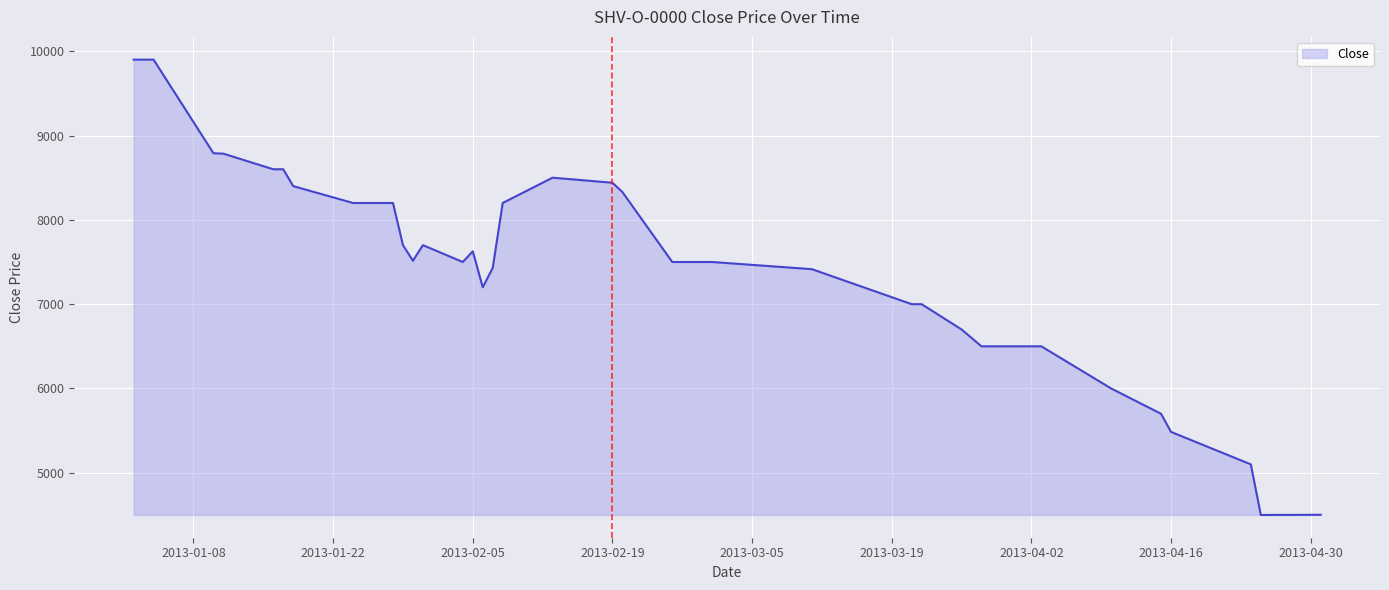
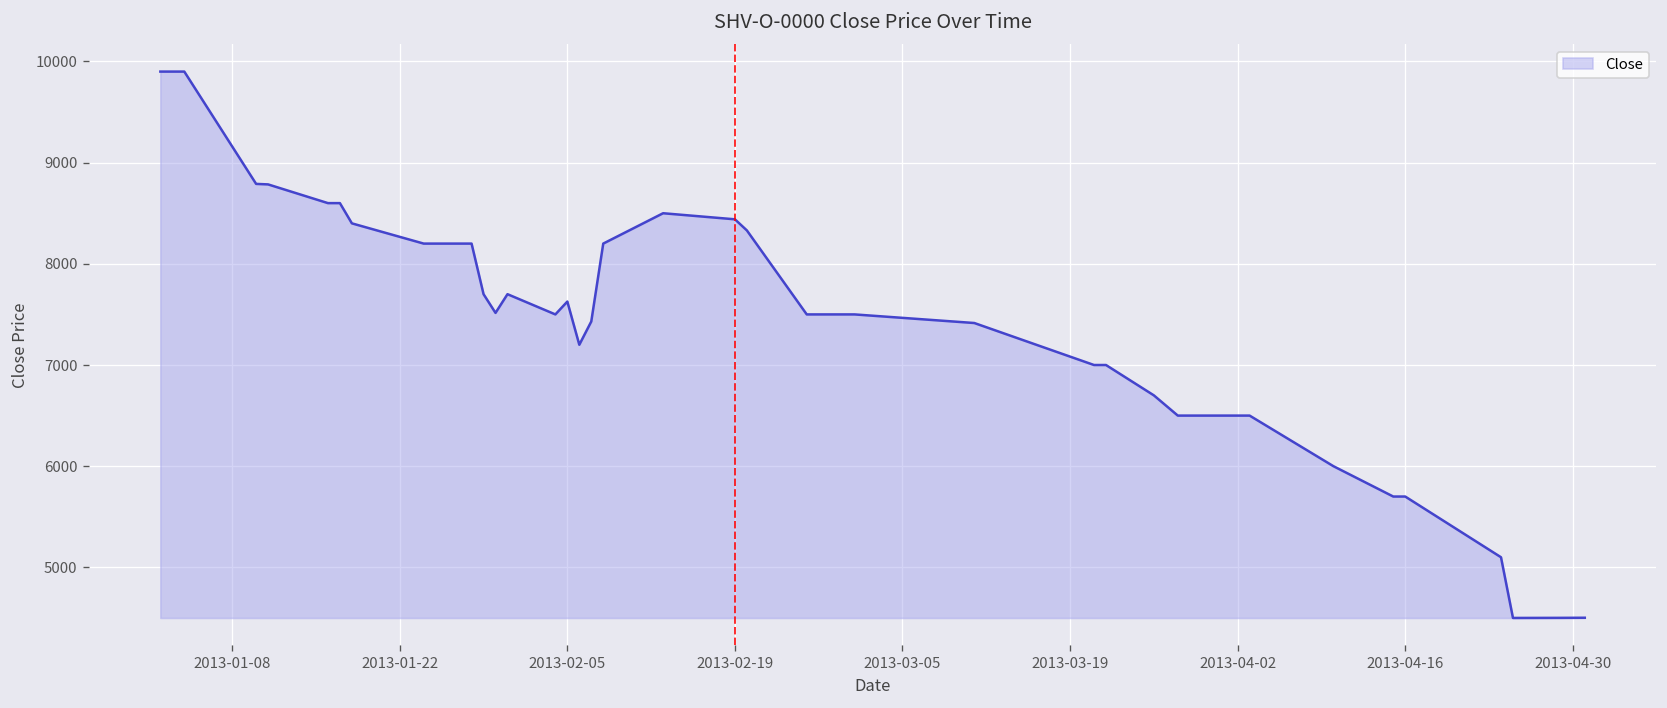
  {
    "2013-02-05": 7600,
    "2013-02-19": 8400,
-   "2013-04-16": 5500
+   "2013-04-16": 5700
  }
